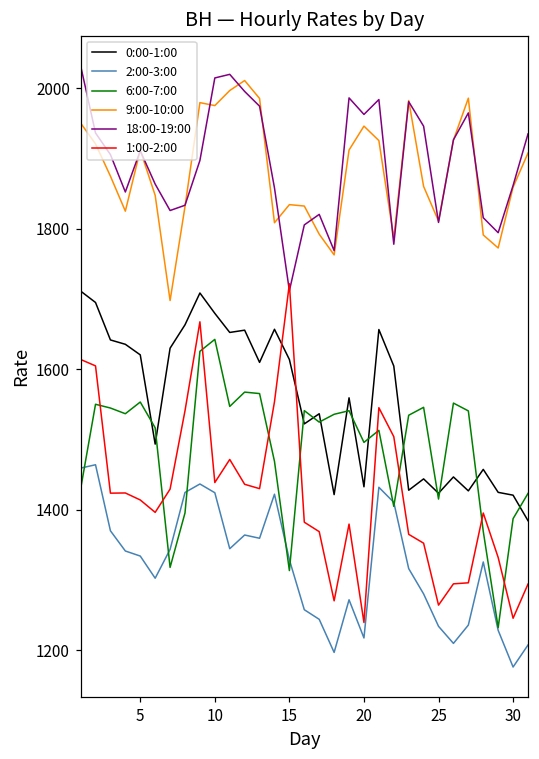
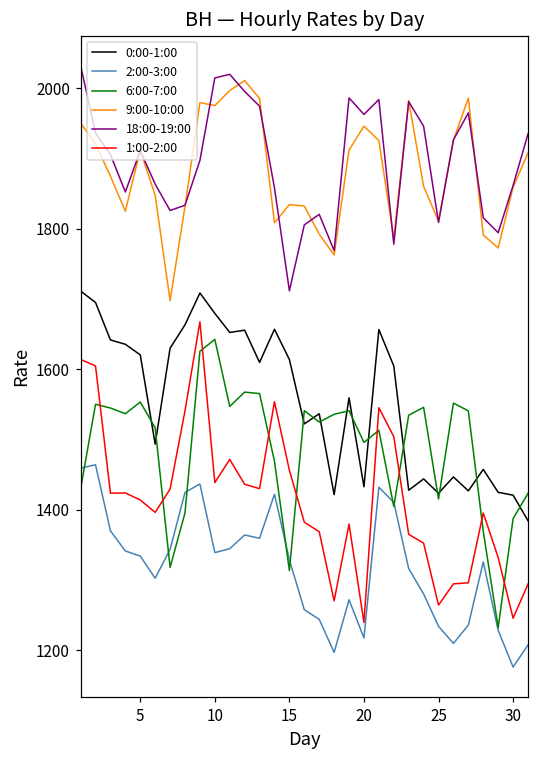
  {
    "0:00-1:00": {
      "5": 1620,
      "10": 1680,
      "15": 1610,
      "20": 1430,
      "25": 1420,
      "30": 1420
    },
    "2:00-3:00": {
      "5": 1330,
-     "10": 1420,
+     "10": 1340,
      "15": 1330,
      "20": 1220,
      "25": 1230,
      "30": 1180
    },
    "6:00-7:00": {
      "5": 1550,
      "10": 1640,
      "15": 1310,
      "20": 1500,
      "25": 1420,
      "30": 1390
    },
    "9:00-10:00": {
      "10": 1980,
      "15": 1830,
      "20": 1950
    },
    "18:00-19:00": {
      "10": 2010,
      "15": 1710,
      "20": 1960
    },
    "1:00-2:00": {
      "5": 1410,
      "10": 1440,
-     "15": 1720,
+     "15": 1460,
      "20": 1240,
      "25": 1260,
      "30": 1250
    }
  }
